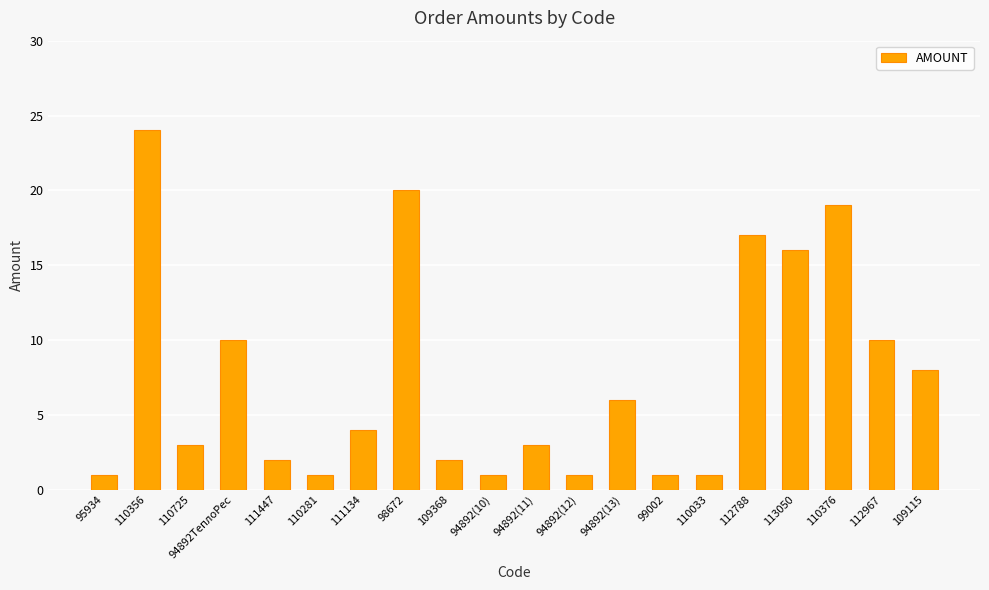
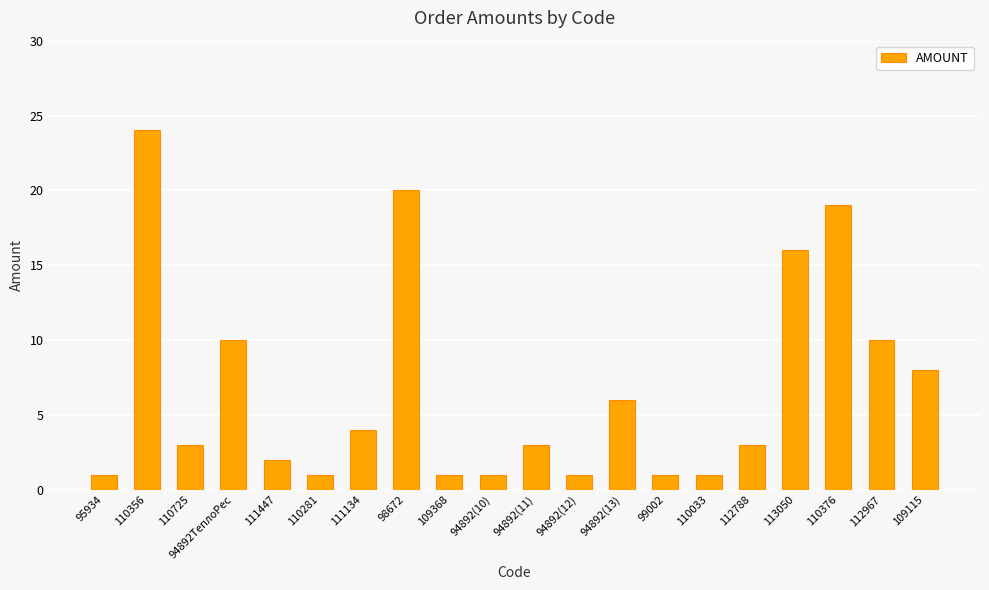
  {
    "95934": 1,
    "110356": 24,
    "110725": 3,
    "94892ТеплоРес": 10,
    "111447": 2,
    "110281": 1,
    "111134": 4,
    "98672": 20,
-   "109368": 2,
+   "109368": 1,
    "94892(10)": 1,
    "94892(11)": 3,
    "94892(12)": 1,
    "94892(13)": 6,
    "99002": 1,
    "110033": 1,
-   "112788": 17,
+   "112788": 3,
    "113050": 16,
    "110376": 19,
    "112967": 10,
    "109115": 8
  }
